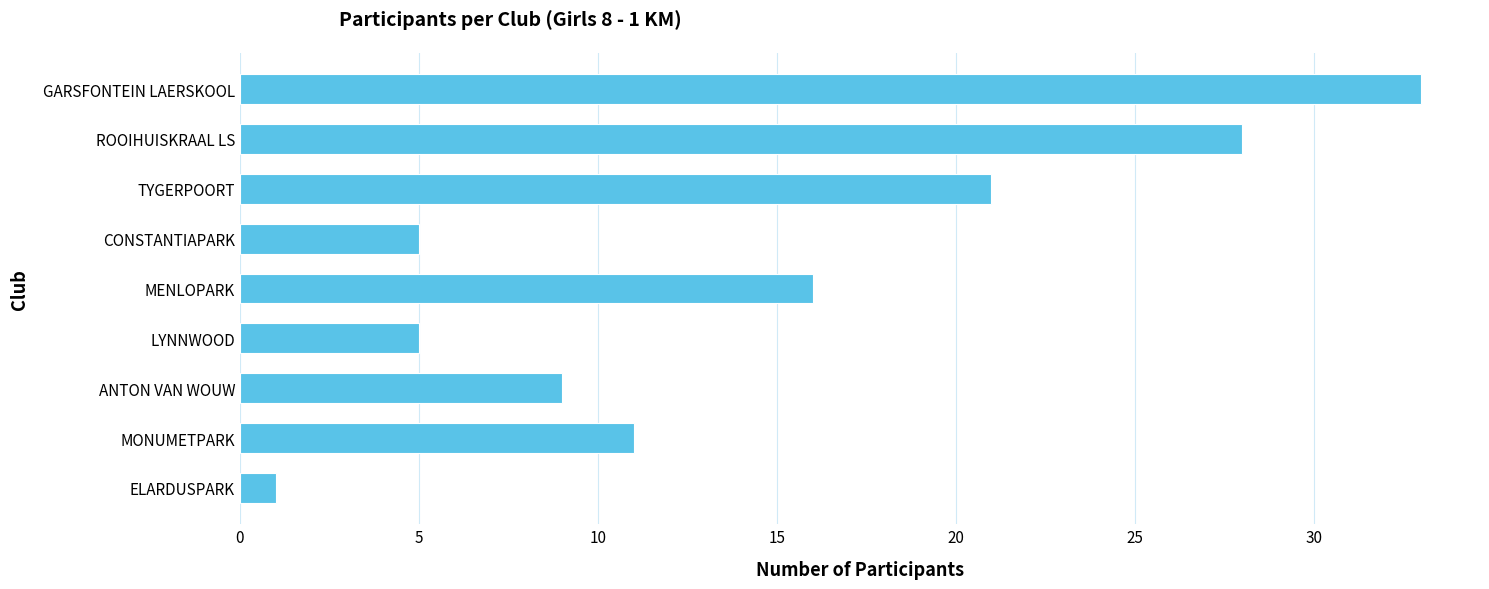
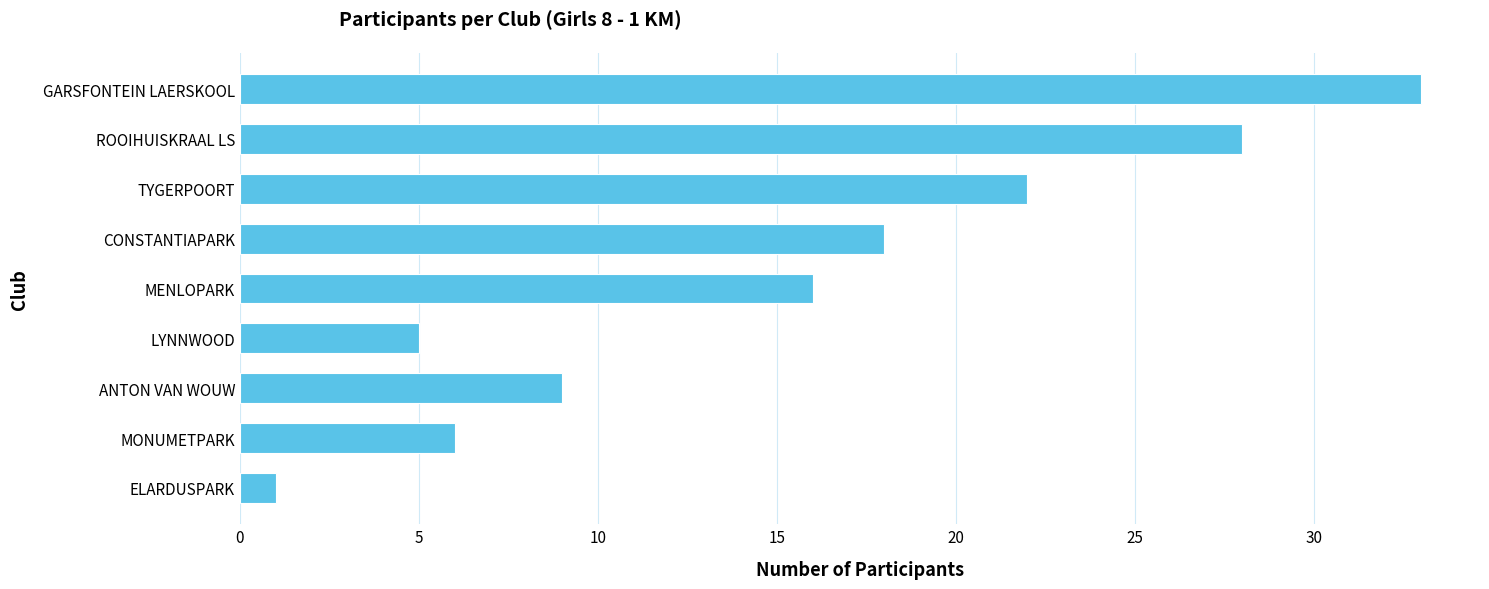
  {
    "GARSFONTEIN LAERSKOOL": 33,
    "ROOIHUISKRAAL LS": 28,
-   "TYGERPOORT": 21,
-   "CONSTANTIAPARK": 5,
+   "TYGERPOORT": 22,
+   "CONSTANTIAPARK": 18,
    "MENLOPARK": 16,
    "LYNNWOOD": 5,
    "ANTON VAN WOUW": 9,
-   "MONUMETPARK": 11,
+   "MONUMETPARK": 6,
    "ELARDUSPARK": 1
  }
